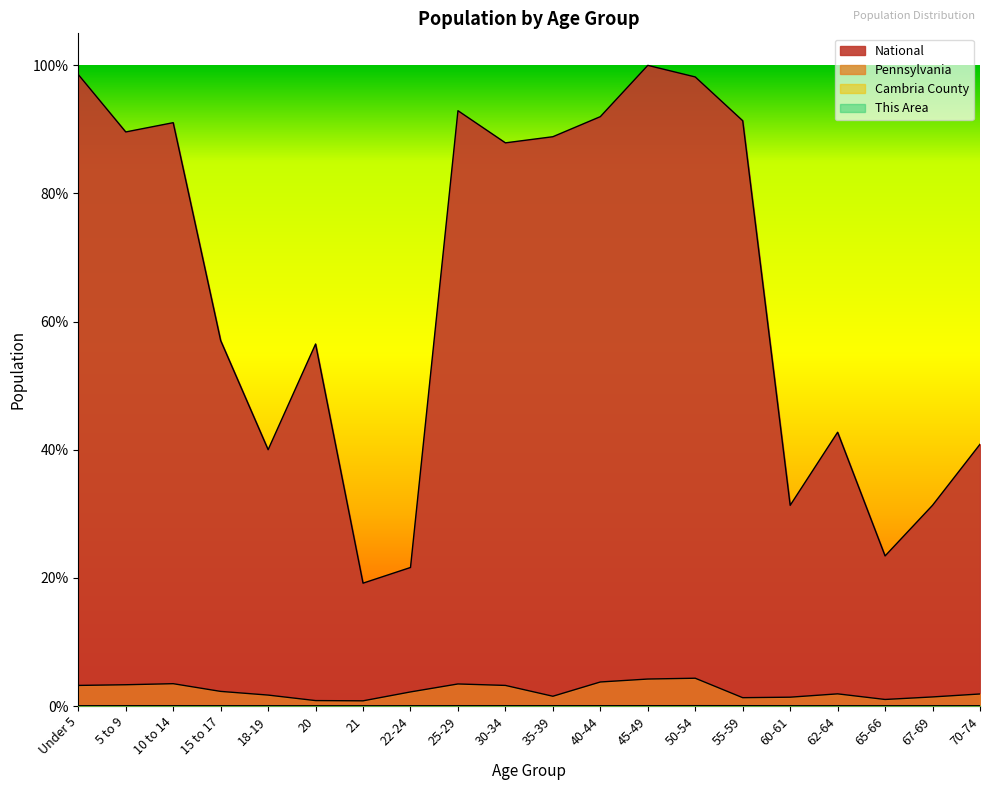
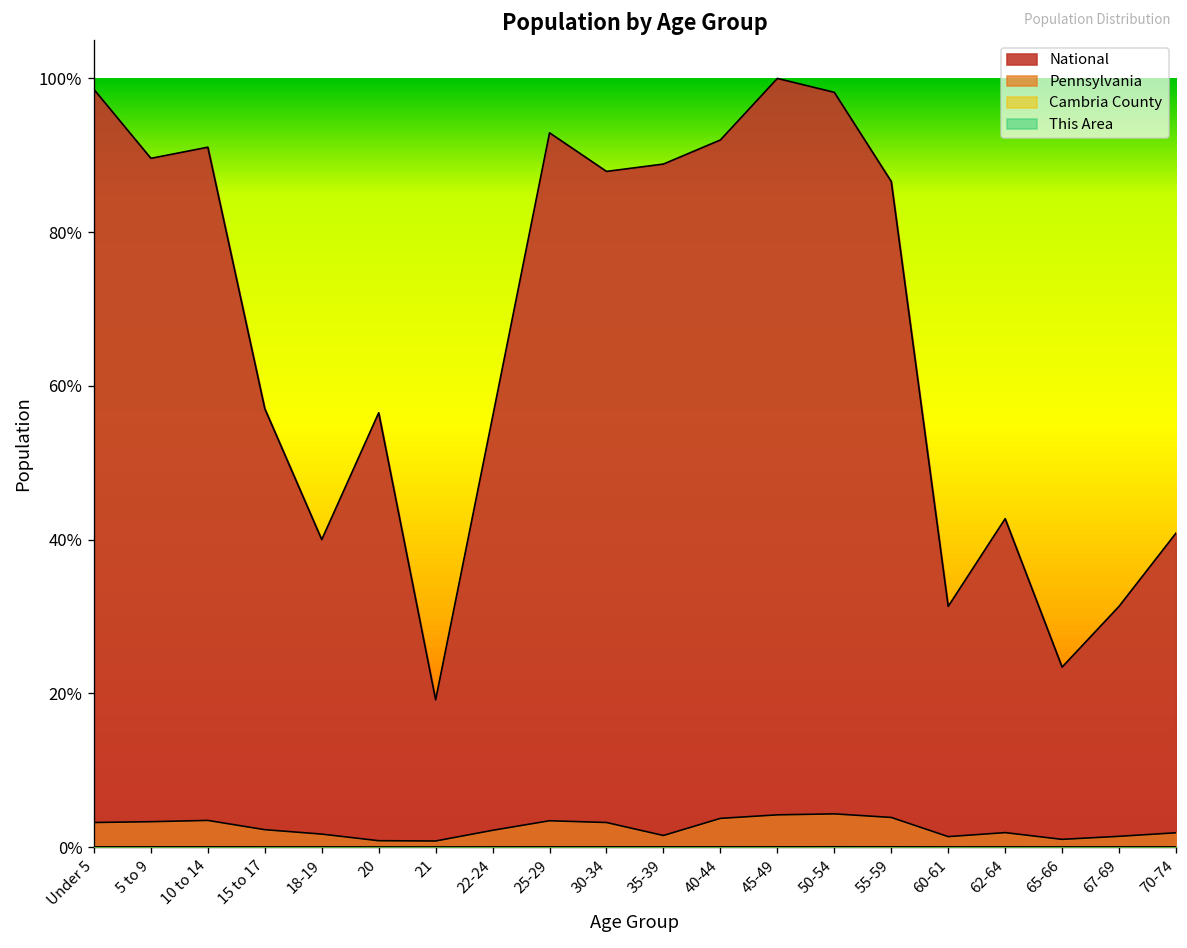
  {
    "National": {
      "Under 5": "99%",
      "5 to 9": "90%",
      "10 to 14": "91%",
      "15 to 17": "57%",
      "18-19": "40%",
      "20": "57%",
      "21": "19%",
-     "22-24": "22%",
+     "22-24": "56%",
      "25-29": "93%",
      "30-34": "88%",
      "35-39": "89%",
      "40-44": "92%",
      "45-49": "100%",
      "50-54": "98%",
-     "55-59": "91%",
+     "55-59": "87%",
      "60-61": "31%",
      "62-64": "43%",
      "65-66": "23%",
      "67-69": "31%",
      "70-74": "41%"
    },
    "Pennsylvania": {
      "Under 5": "3%",
      "5 to 9": "3%",
      "10 to 14": "3%",
      "15 to 17": "2%",
      "18-19": "2%",
      "20": "1%",
      "21": "1%",
      "22-24": "2%",
      "25-29": "3%",
      "30-34": "3%",
      "35-39": "2%",
      "40-44": "4%",
      "45-49": "4%",
      "50-54": "4%",
-     "55-59": "1%",
+     "55-59": "4%",
      "60-61": "1%",
      "62-64": "2%",
      "65-66": "1%",
      "67-69": "1%",
      "70-74": "2%"
    },
    "This Area": {
      "Under 5": "0%",
      "5 to 9": "0%",
      "10 to 14": "0%",
      "15 to 17": "0%",
      "18-19": "0%",
      "20": "0%",
      "21": "0%",
      "22-24": "0%",
      "25-29": "0%",
      "30-34": "0%",
      "35-39": "0%",
      "40-44": "0%",
      "45-49": "0%",
      "50-54": "0%",
      "55-59": "0%",
      "60-61": "0%",
      "62-64": "0%",
      "65-66": "0%",
      "67-69": "0%",
      "70-74": "0%"
    }
  }
